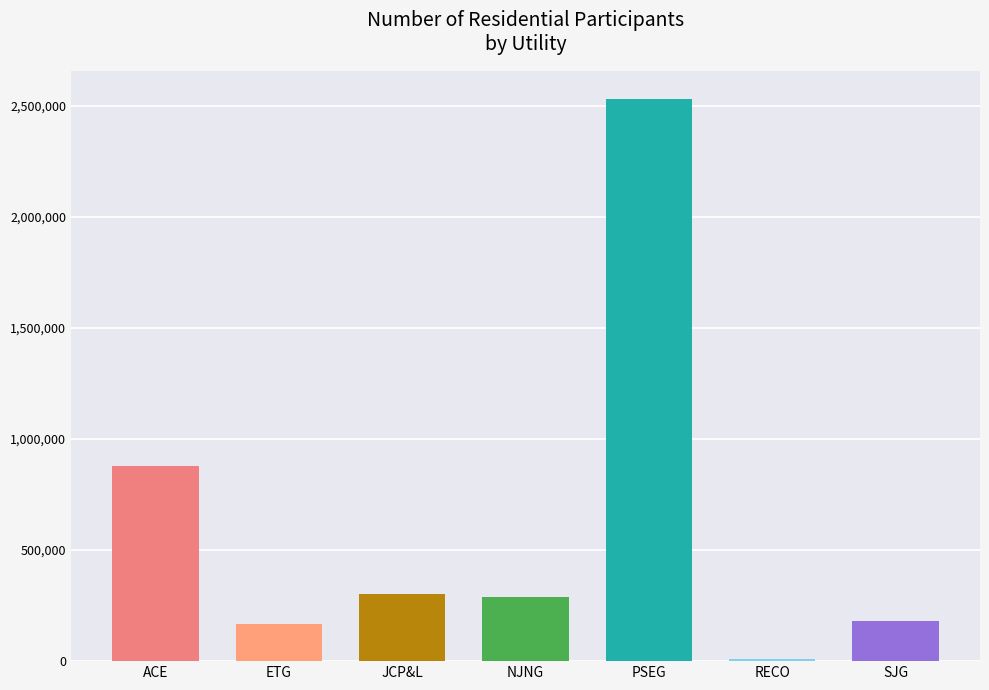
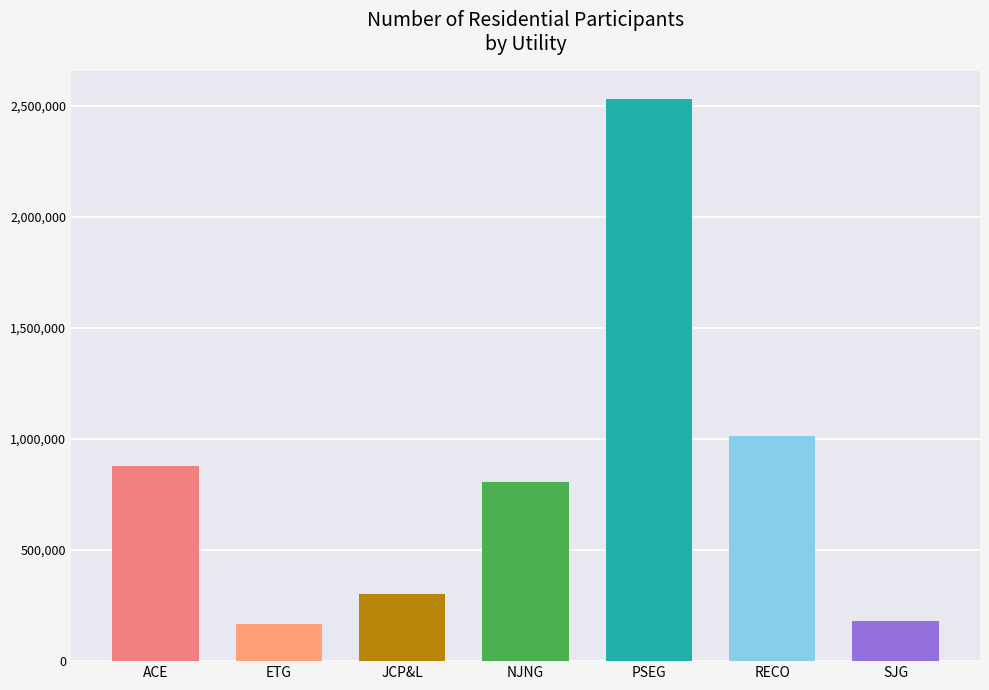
  {
    "ACE": "880,000",
    "ETG": "170,000",
    "JCP&L": "300,000",
-   "NJNG": "290,000",
+   "NJNG": "810,000",
    "PSEG": "2,530,000",
-   "RECO": "10,000",
+   "RECO": "1,020,000",
    "SJG": "180,000"
  }
